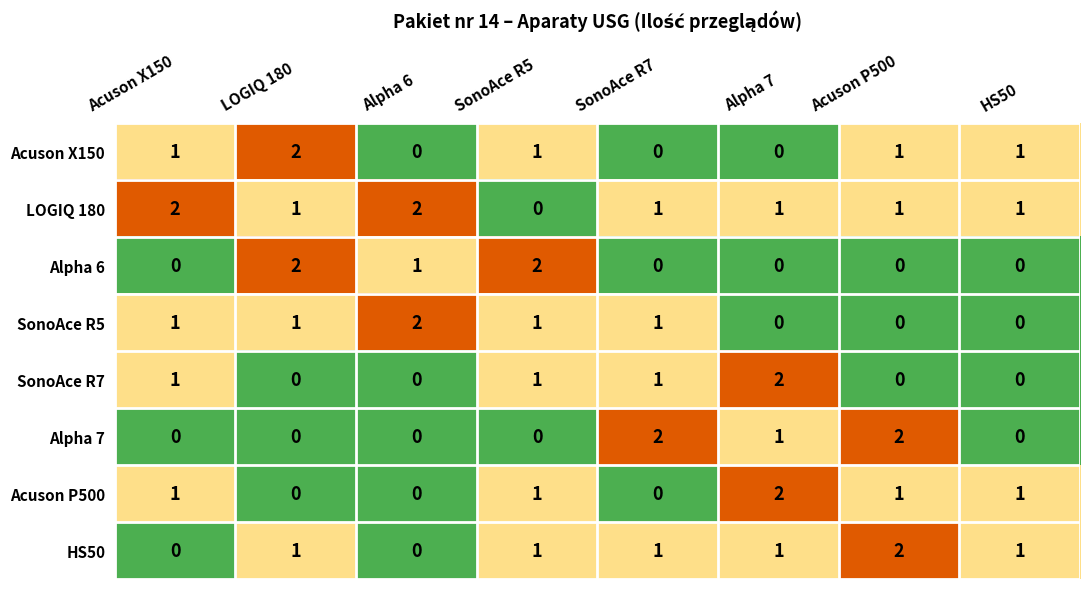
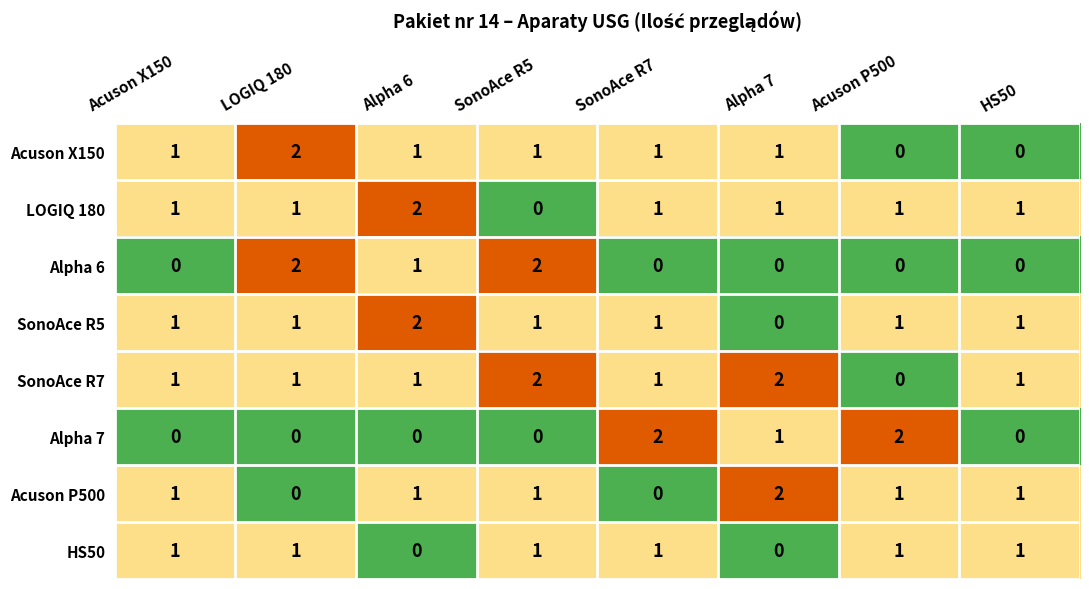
  {
    "Acuson X150": {
      "Acuson X150": 1,
      "LOGIQ 180": 2,
-     "Alpha 6": 0,
+     "Alpha 6": 1,
      "SonoAce R5": 1,
-     "SonoAce R7": 0,
-     "Alpha 7": 0,
-     "Acuson P500": 1,
-     "HS50": 1
+     "SonoAce R7": 1,
+     "Alpha 7": 1,
+     "Acuson P500": 0,
+     "HS50": 0
    },
    "LOGIQ 180": {
-     "Acuson X150": 2,
+     "Acuson X150": 1,
      "LOGIQ 180": 1,
      "Alpha 6": 2,
      "SonoAce R5": 0,
      "SonoAce R7": 1,
      "Alpha 7": 1,
      "Acuson P500": 1,
      "HS50": 1
    },
    "Alpha 6": {
      "Acuson X150": 0,
      "LOGIQ 180": 2,
      "Alpha 6": 1,
      "SonoAce R5": 2,
      "SonoAce R7": 0,
      "Alpha 7": 0,
      "Acuson P500": 0,
      "HS50": 0
    },
    "SonoAce R5": {
      "Acuson X150": 1,
      "LOGIQ 180": 1,
      "Alpha 6": 2,
      "SonoAce R5": 1,
      "SonoAce R7": 1,
      "Alpha 7": 0,
-     "Acuson P500": 0,
-     "HS50": 0
+     "Acuson P500": 1,
+     "HS50": 1
    },
    "SonoAce R7": {
      "Acuson X150": 1,
-     "LOGIQ 180": 0,
-     "Alpha 6": 0,
-     "SonoAce R5": 1,
+     "LOGIQ 180": 1,
+     "Alpha 6": 1,
+     "SonoAce R5": 2,
      "SonoAce R7": 1,
      "Alpha 7": 2,
      "Acuson P500": 0,
-     "HS50": 0
+     "HS50": 1
    },
    "Alpha 7": {
      "Acuson X150": 0,
      "LOGIQ 180": 0,
      "Alpha 6": 0,
      "SonoAce R5": 0,
      "SonoAce R7": 2,
      "Alpha 7": 1,
      "Acuson P500": 2,
      "HS50": 0
    },
    "Acuson P500": {
      "Acuson X150": 1,
      "LOGIQ 180": 0,
-     "Alpha 6": 0,
+     "Alpha 6": 1,
      "SonoAce R5": 1,
      "SonoAce R7": 0,
      "Alpha 7": 2,
      "Acuson P500": 1,
      "HS50": 1
    },
    "HS50": {
-     "Acuson X150": 0,
+     "Acuson X150": 1,
      "LOGIQ 180": 1,
      "Alpha 6": 0,
      "SonoAce R5": 1,
      "SonoAce R7": 1,
-     "Alpha 7": 1,
-     "Acuson P500": 2,
+     "Alpha 7": 0,
+     "Acuson P500": 1,
      "HS50": 1
    }
  }
